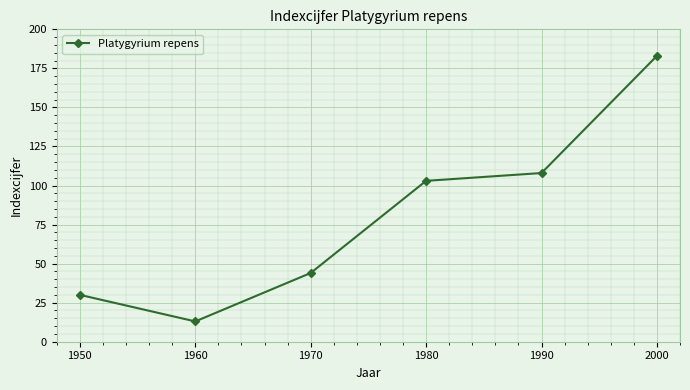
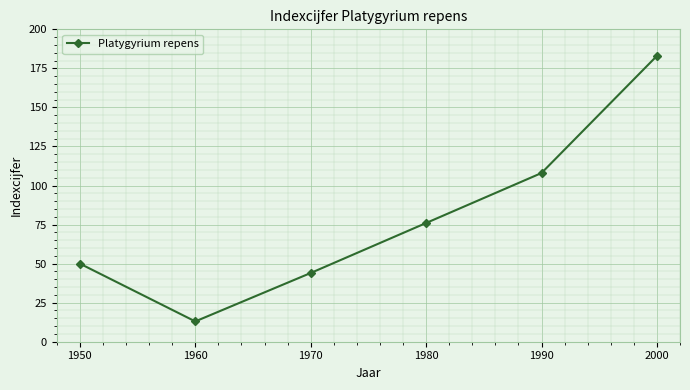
  {
-   "1950": 30,
+   "1950": 50,
    "1960": 13,
    "1970": 44,
-   "1980": 103,
+   "1980": 76,
    "1990": 108,
    "2000": 183
  }
